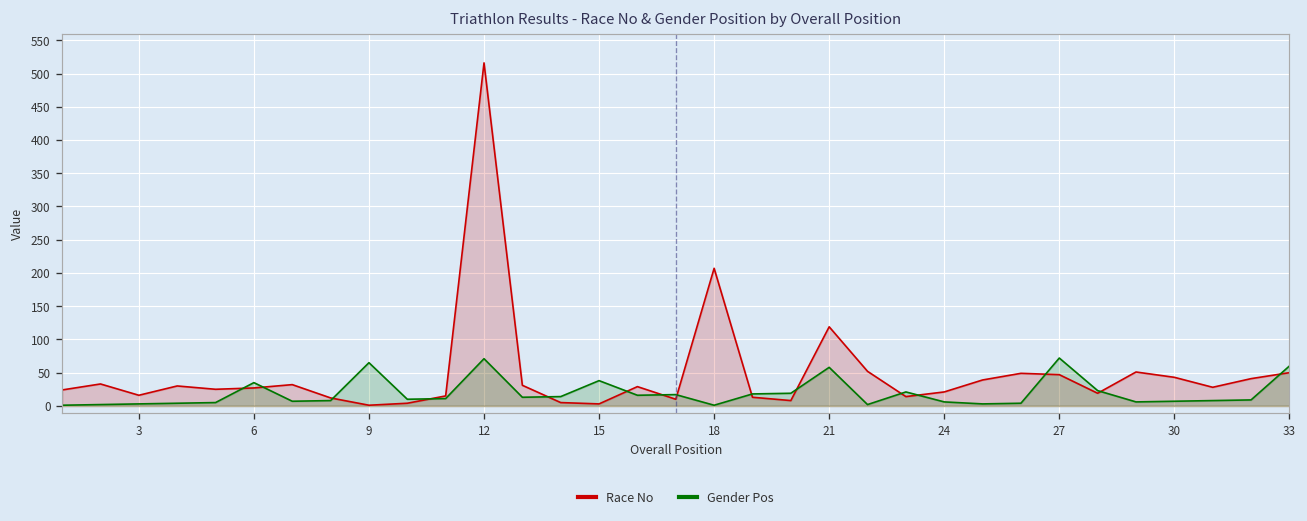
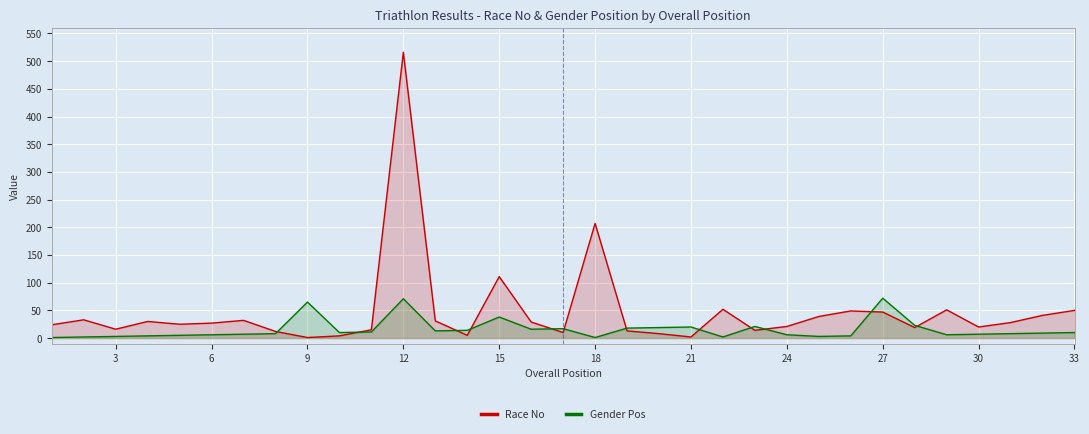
  {
    "Race No": {
      "3": 20,
      "6": 30,
      "9": 0,
      "12": 520,
-     "15": 0,
+     "15": 110,
      "18": 210,
-     "21": 120,
+     "21": 0,
      "24": 20,
      "27": 50,
-     "30": 40,
+     "30": 20,
      "33": 50
    },
    "Gender Pos": {
      "3": 0,
-     "6": 40,
+     "6": 10,
      "9": 70,
      "12": 70,
      "15": 40,
      "18": 0,
-     "21": 60,
+     "21": 20,
      "24": 10,
      "27": 70,
      "30": 10,
-     "33": 60
+     "33": 10
    }
  }
